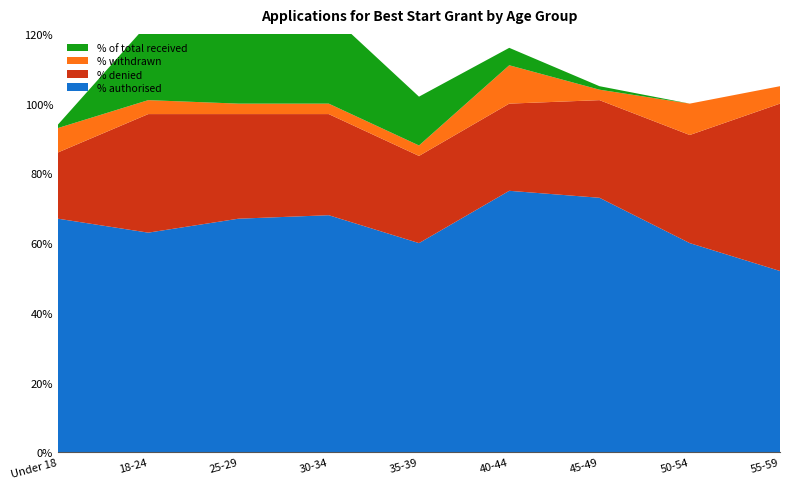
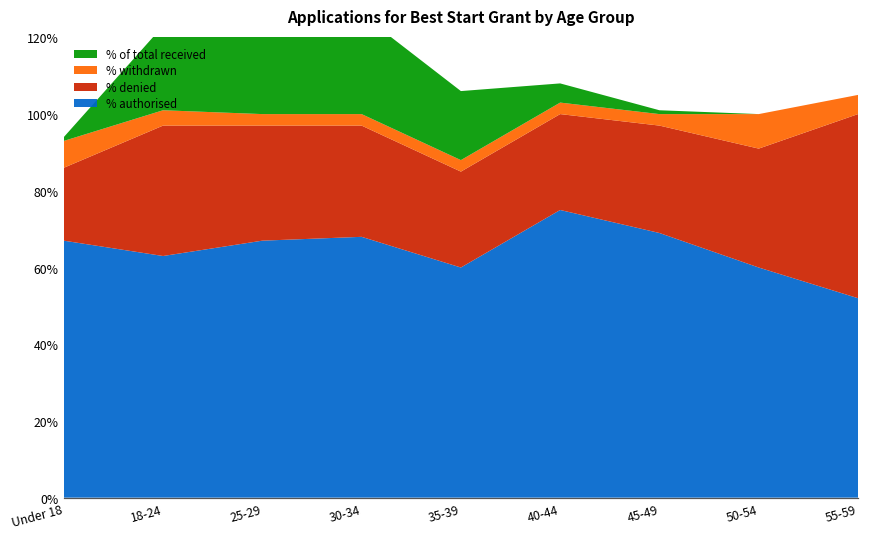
  {
    "% authorised": {
      "Under 18": "67%",
      "18-24": "63%",
      "25-29": "67%",
      "30-34": "68%",
      "35-39": "60%",
      "40-44": "75%",
-     "45-49": "73%",
+     "45-49": "69%",
      "50-54": "60%",
      "55-59": "52%"
    },
    "% denied": {
      "Under 18": "19%",
      "18-24": "34%",
      "25-29": "30%",
      "30-34": "29%",
      "35-39": "25%",
      "40-44": "25%",
      "45-49": "28%",
      "50-54": "31%",
      "55-59": "48%"
    },
    "% withdrawn": {
      "Under 18": "7%",
      "18-24": "4%",
      "25-29": "3%",
      "30-34": "3%",
      "35-39": "3%",
-     "40-44": "11%",
+     "40-44": "3%",
      "45-49": "3%"
    },
    "% of total received": {
      "Under 18": "1%",
-     "35-39": "14%",
+     "35-39": "18%",
      "40-44": "5%",
      "45-49": "1%"
    }
  }
